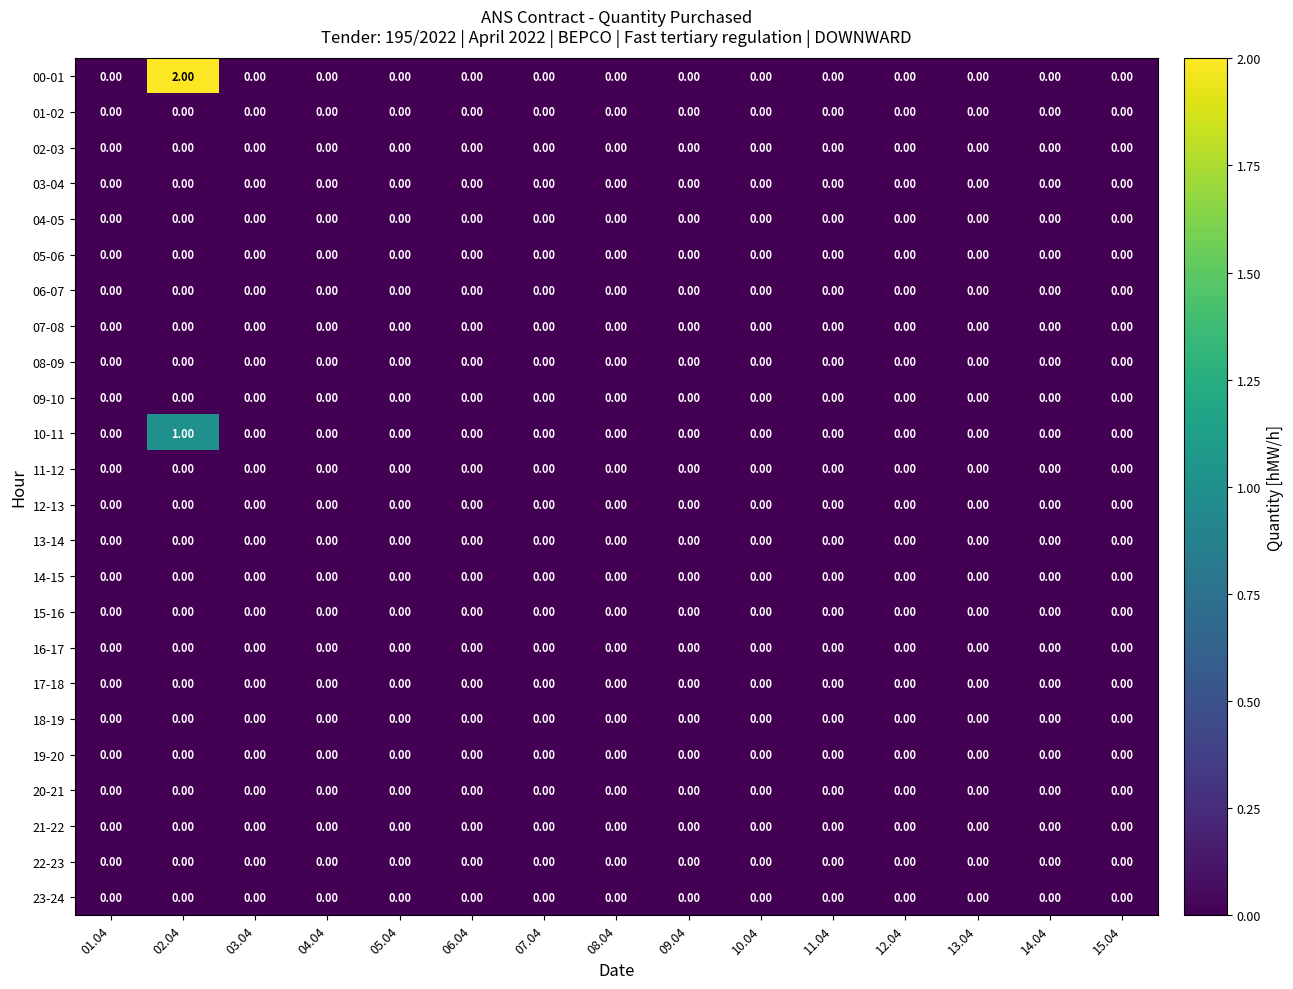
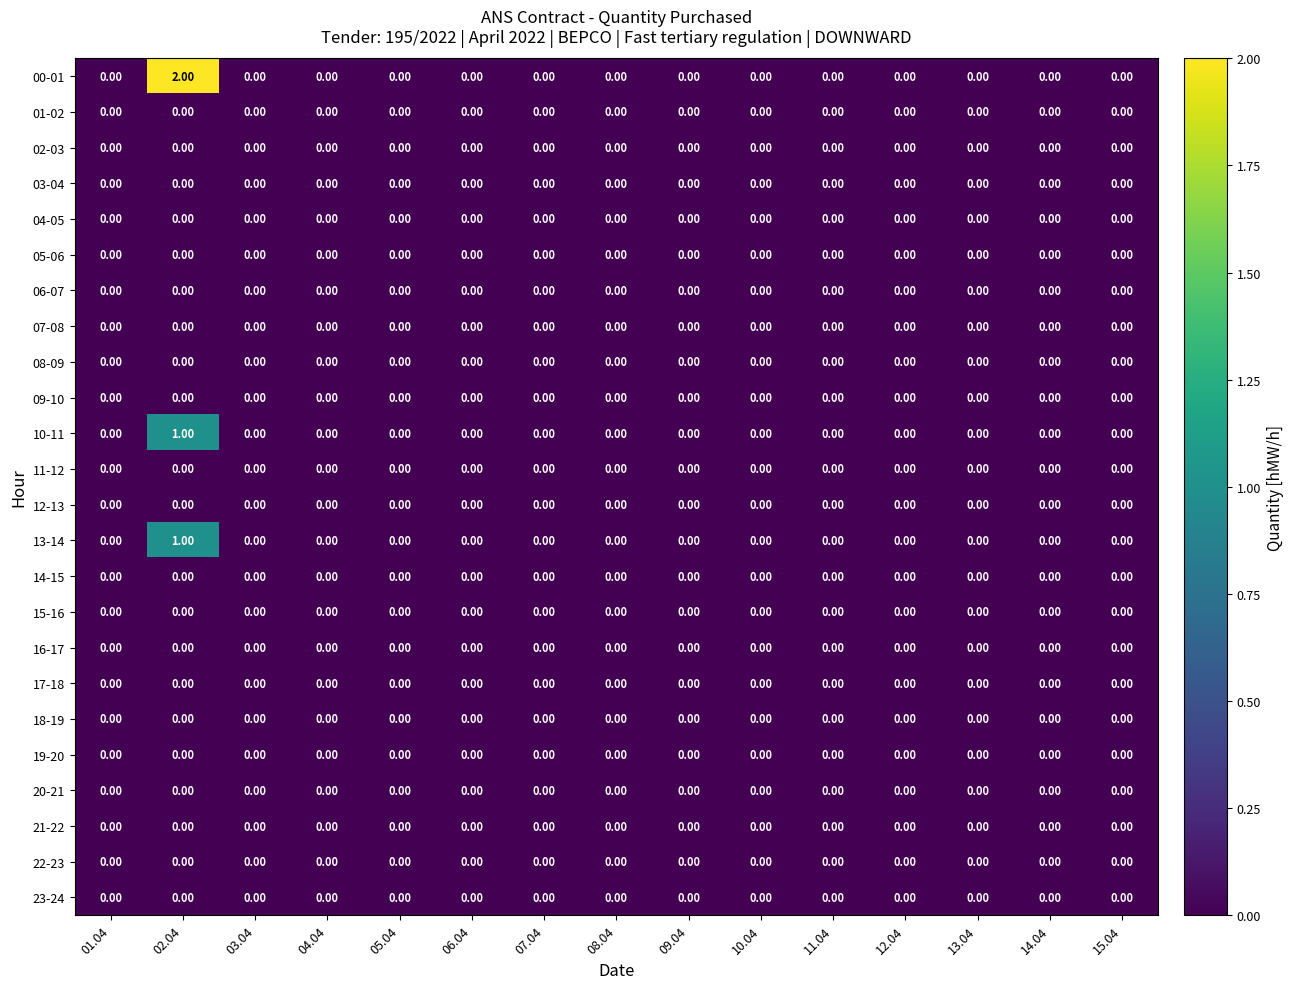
  {
    "13-14": {
      "01.04": 0.00,
-     "02.04": 0.00,
+     "02.04": 1.00,
      "03.04": 0.00,
      "04.04": 0.00,
      "05.04": 0.00,
      "06.04": 0.00,
      "07.04": 0.00,
      "08.04": 0.00,
      "09.04": 0.00,
      "10.04": 0.00,
      "11.04": 0.00,
      "12.04": 0.00,
      "13.04": 0.00,
      "14.04": 0.00,
      "15.04": 0.00
    }
  }
